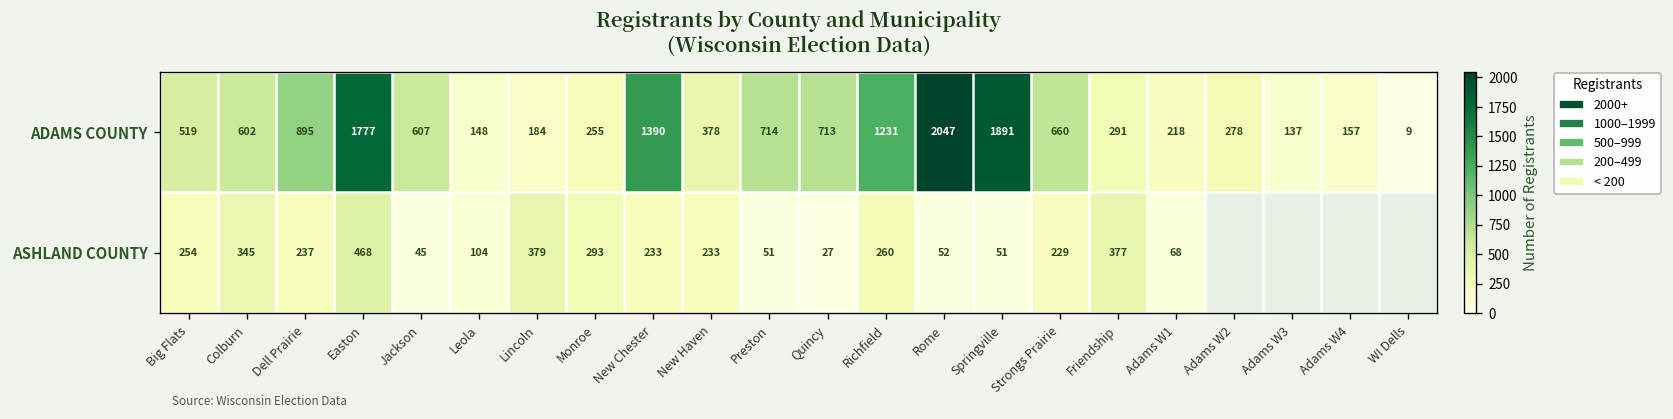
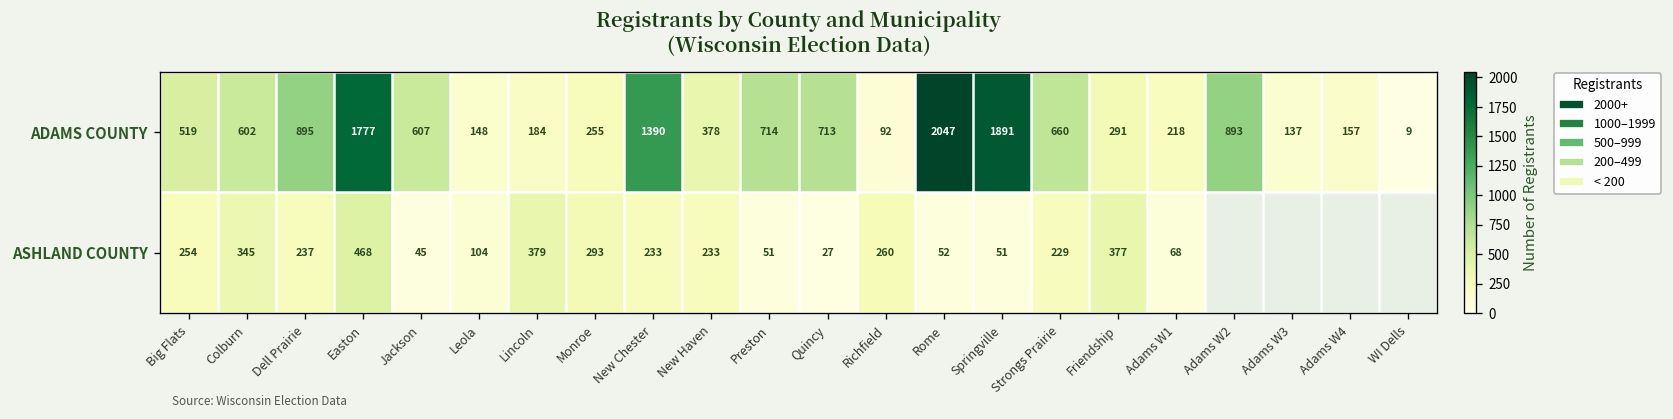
  {
    "ADAMS COUNTY": {
      "Big Flats": 519,
      "Colburn": 602,
      "Dell Prairie": 895,
      "Easton": 1777,
      "Jackson": 607,
      "Leola": 148,
      "Lincoln": 184,
      "Monroe": 255,
      "New Chester": 1390,
      "New Haven": 378,
      "Preston": 714,
      "Quincy": 713,
-     "Richfield": 1231,
+     "Richfield": 92,
      "Rome": 2047,
      "Springville": 1891,
      "Strongs Prairie": 660,
      "Friendship": 291,
      "Adams W1": 218,
-     "Adams W2": 278,
+     "Adams W2": 893,
      "Adams W3": 137,
      "Adams W4": 157,
      "WI Dells": 9
    },
    "ASHLAND COUNTY": {
      "Big Flats": 254,
      "Colburn": 345,
      "Dell Prairie": 237,
      "Easton": 468,
      "Jackson": 45,
      "Leola": 104,
      "Lincoln": 379,
      "Monroe": 293,
      "New Chester": 233,
      "New Haven": 233,
      "Preston": 51,
      "Quincy": 27,
      "Richfield": 260,
      "Rome": 52,
      "Springville": 51,
      "Strongs Prairie": 229,
      "Friendship": 377,
      "Adams W1": 68
    }
  }
